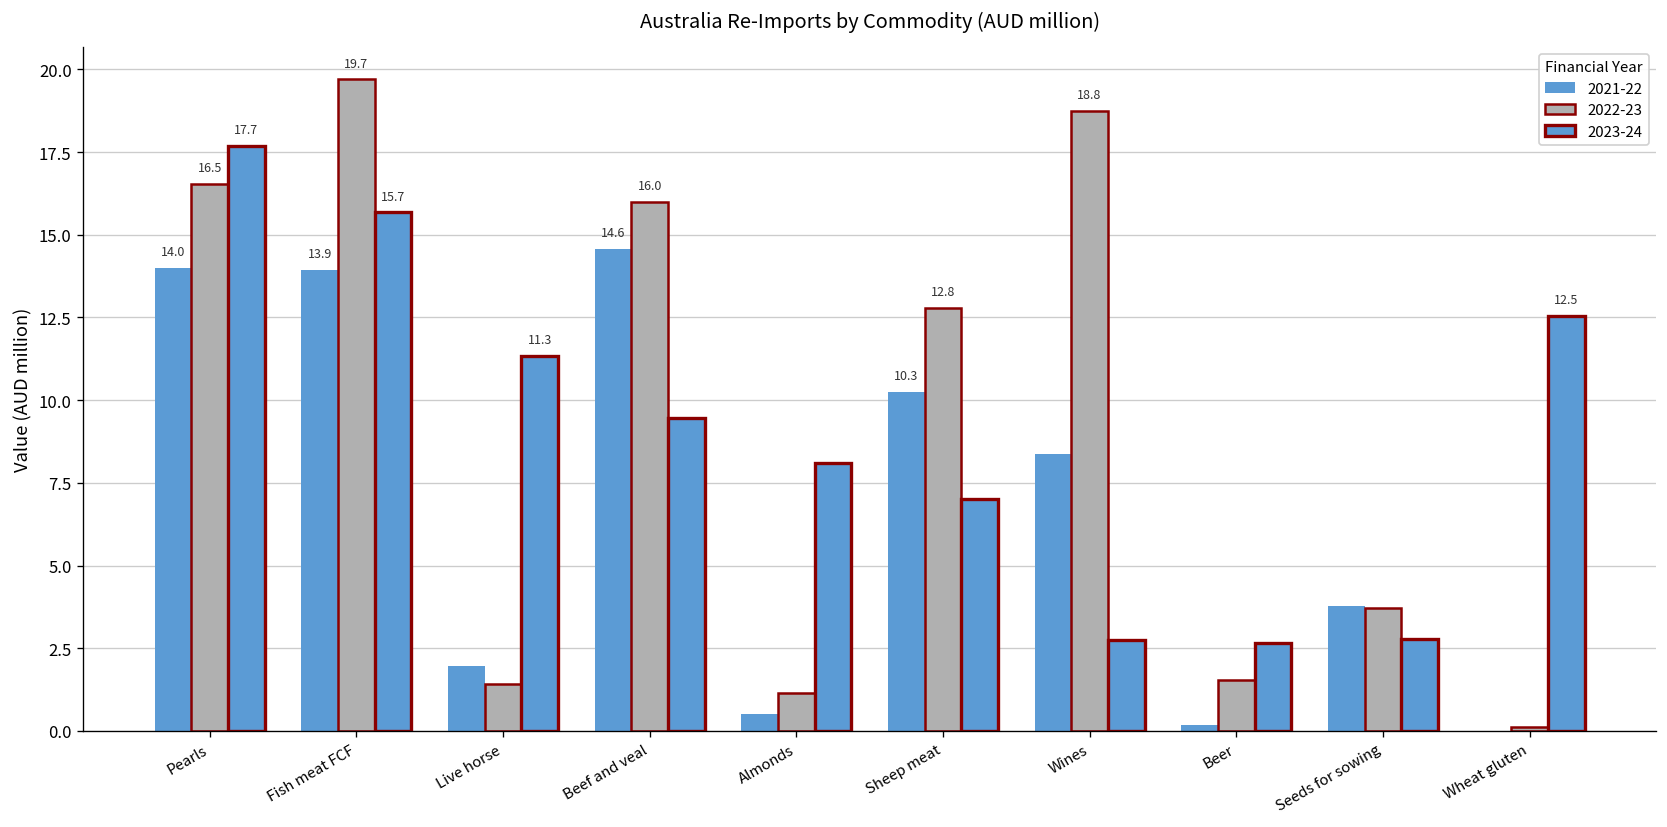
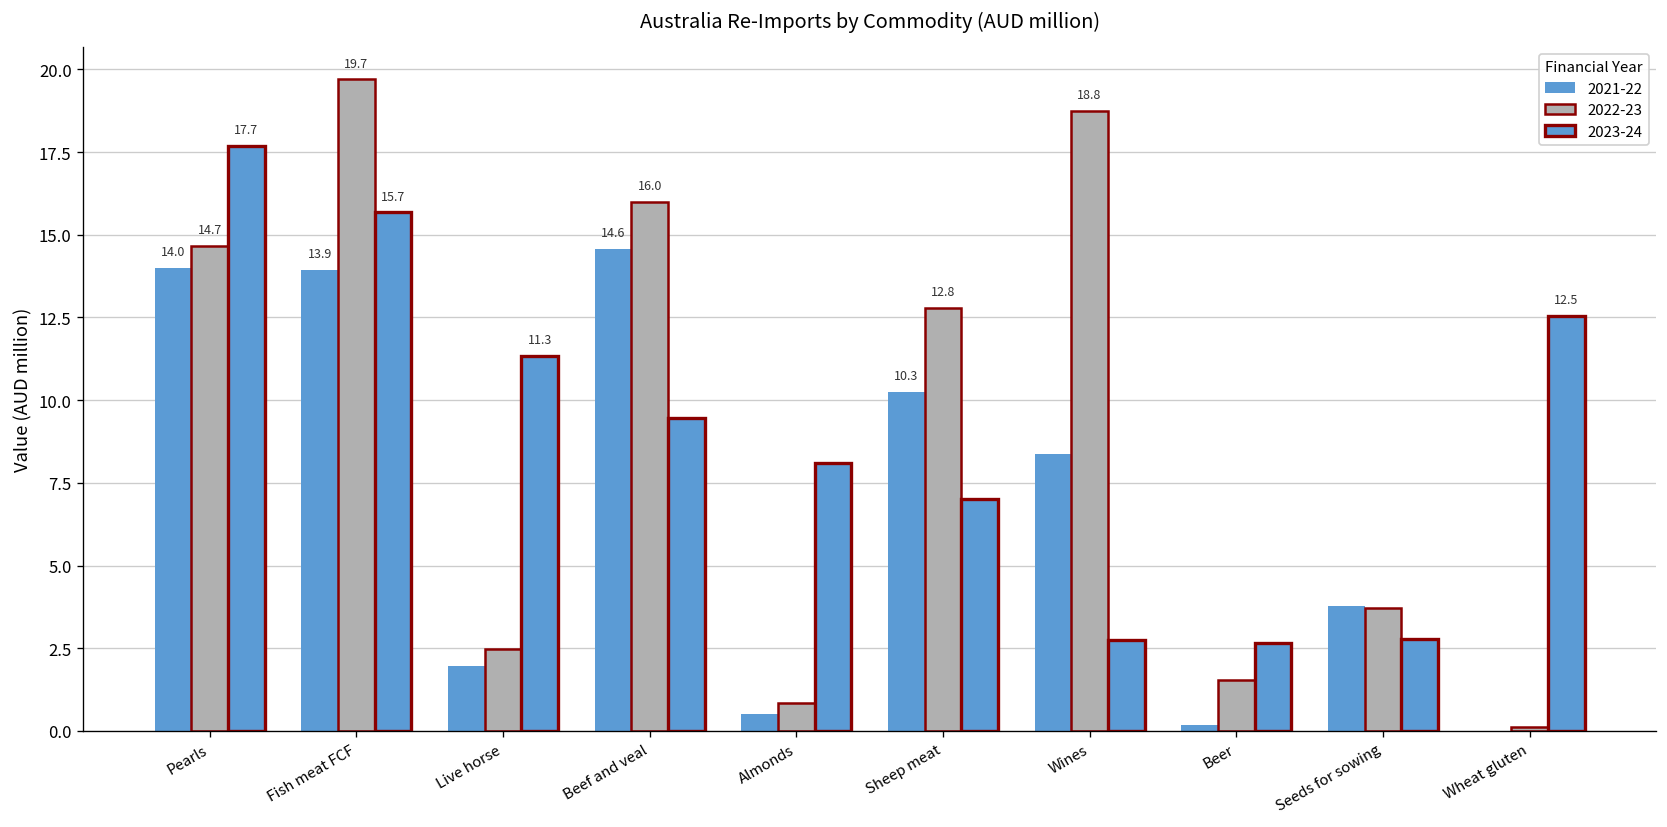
  {
    "2022-23": {
-     "Pearls": 16.5,
+     "Pearls": 14.7,
      "Fish meat FCF": 19.7,
-     "Live horse": 1.4,
+     "Live horse": 2.5,
      "Beef and veal": 16.0,
-     "Almonds": 1.2,
+     "Almonds": 0.9,
      "Sheep meat": 12.8,
      "Wines": 18.8
    }
  }
